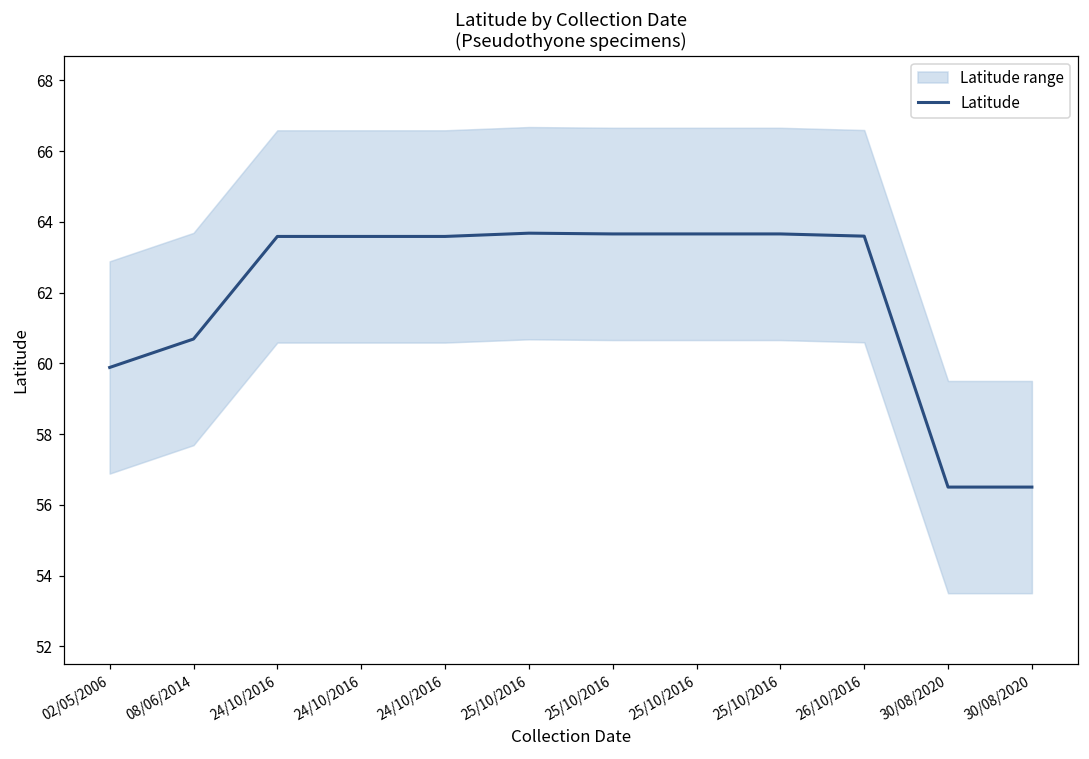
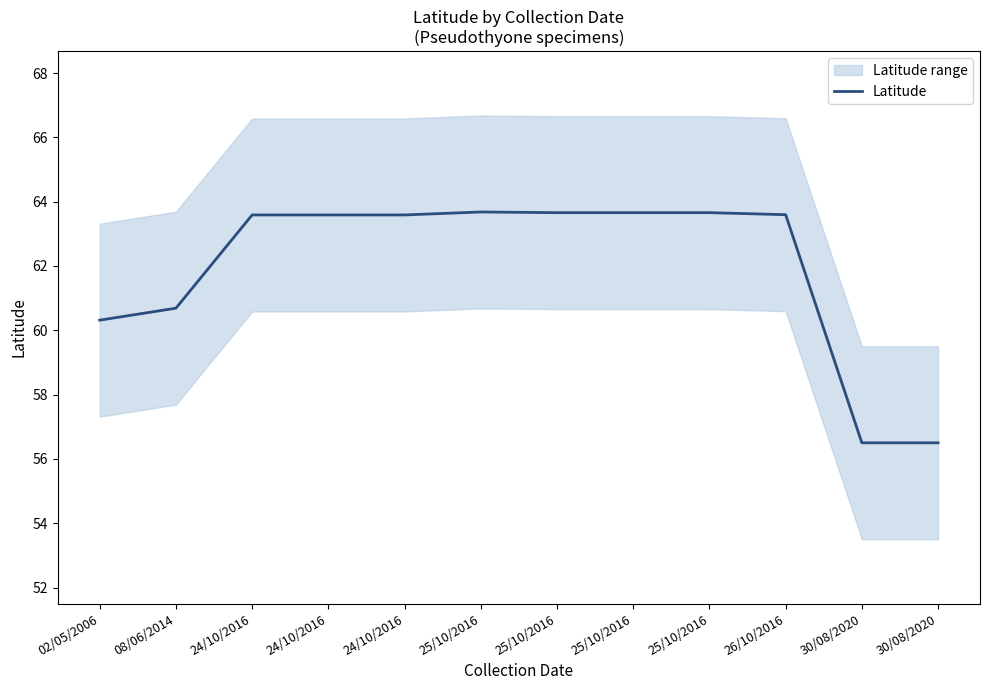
  {
    "Latitude": {
-     "02/05/2006": 59.9,
+     "02/05/2006": 60.3,
      "08/06/2014": 60.7,
      "26/10/2016": 63.6
    }
  }
